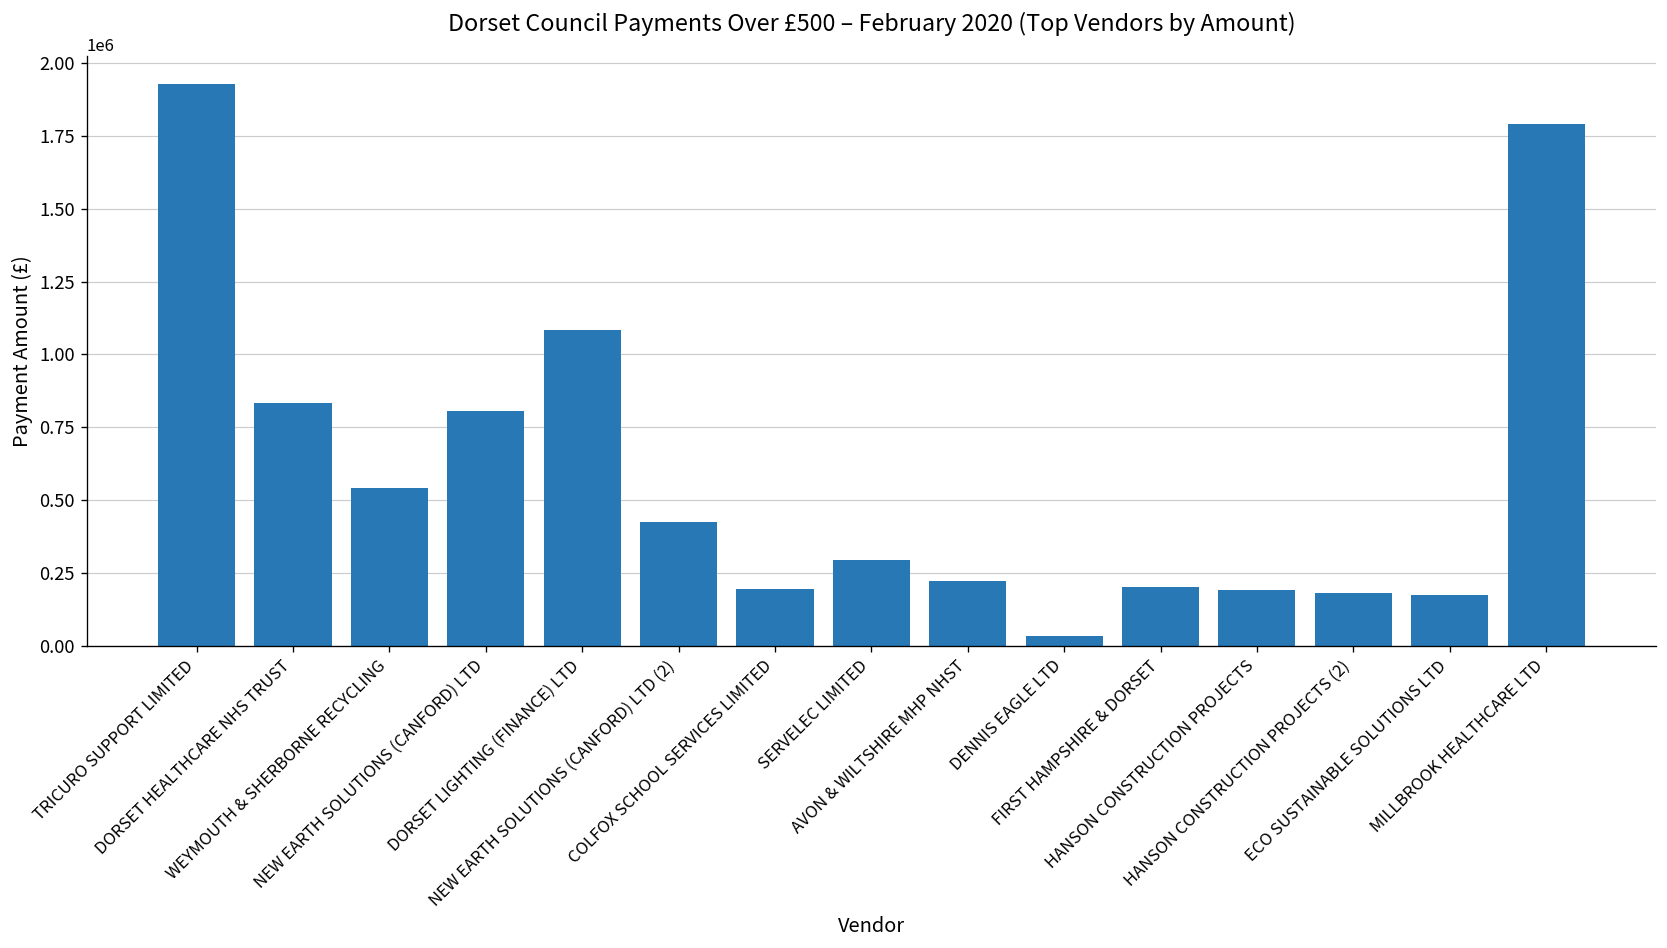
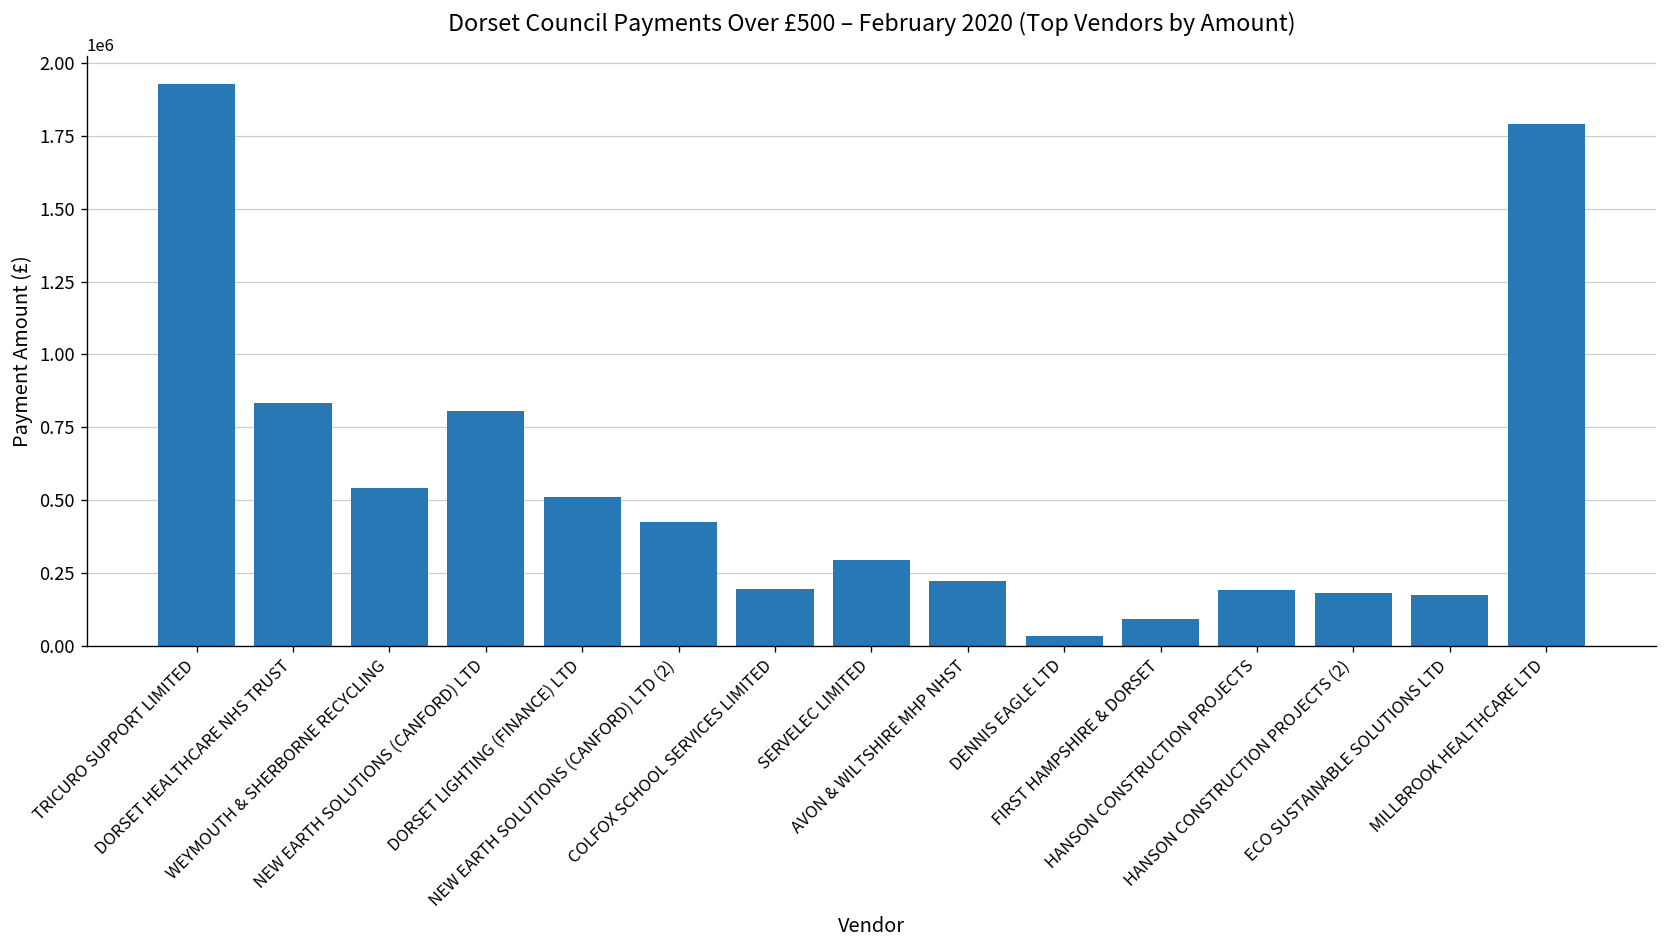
  {
    "TRICURO SUPPORT LIMITED": 1930000,
    "DORSET HEALTHCARE NHS TRUST": 830000,
    "WEYMOUTH & SHERBORNE RECYCLING": 540000,
    "NEW EARTH SOLUTIONS (CANFORD) LTD": 810000,
-   "DORSET LIGHTING (FINANCE) LTD": 1080000,
+   "DORSET LIGHTING (FINANCE) LTD": 510000,
    "NEW EARTH SOLUTIONS (CANFORD) LTD (2)": 420000,
    "COLFOX SCHOOL SERVICES LIMITED": 200000,
    "SERVELEC LIMITED": 300000,
    "AVON & WILTSHIRE MHP NHST": 220000,
    "DENNIS EAGLE LTD": 30000,
-   "FIRST HAMPSHIRE & DORSET": 200000,
+   "FIRST HAMPSHIRE & DORSET": 90000,
    "HANSON CONSTRUCTION PROJECTS": 190000,
    "HANSON CONSTRUCTION PROJECTS (2)": 180000,
    "ECO SUSTAINABLE SOLUTIONS LTD": 170000,
    "MILLBROOK HEALTHCARE LTD": 1790000
  }
